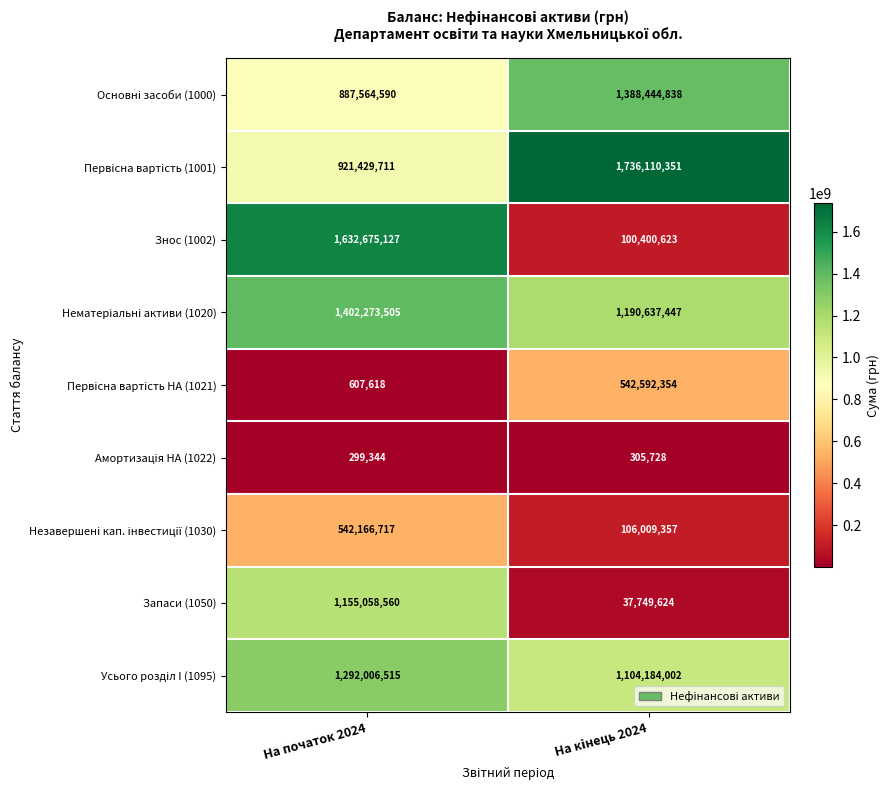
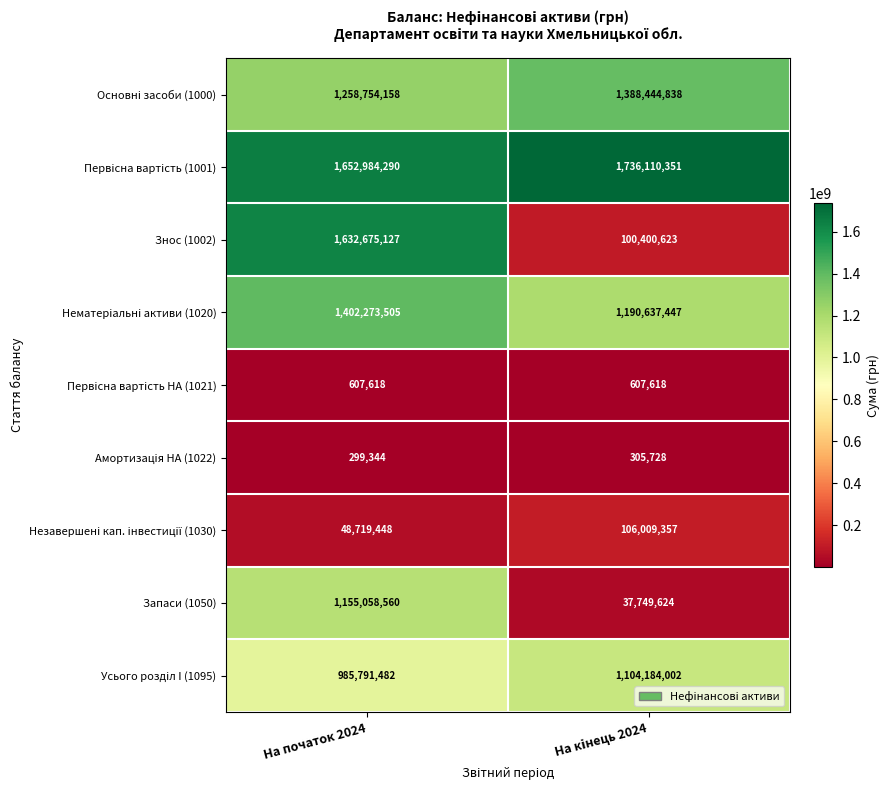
  {
    "Основні засоби (1000)": {
-     "На початок 2024": "887,564,590",
+     "На початок 2024": "1,258,754,158",
      "На кінець 2024": "1,388,444,838"
    },
    "Первісна вартість (1001)": {
-     "На початок 2024": "921,429,711",
+     "На початок 2024": "1,652,984,290",
      "На кінець 2024": "1,736,110,351"
    },
    "Знос (1002)": {
      "На початок 2024": "1,632,675,127",
      "На кінець 2024": "100,400,623"
    },
    "Нематеріальні активи (1020)": {
      "На початок 2024": "1,402,273,505",
      "На кінець 2024": "1,190,637,447"
    },
    "Первісна вартість НА (1021)": {
      "На початок 2024": "607,618",
-     "На кінець 2024": "542,592,354"
+     "На кінець 2024": "607,618"
    },
    "Амортизація НА (1022)": {
      "На початок 2024": "299,344",
      "На кінець 2024": "305,728"
    },
    "Незавершені кап. інвестиції (1030)": {
-     "На початок 2024": "542,166,717",
+     "На початок 2024": "48,719,448",
      "На кінець 2024": "106,009,357"
    },
    "Запаси (1050)": {
      "На початок 2024": "1,155,058,560",
      "На кінець 2024": "37,749,624"
    },
    "Усього розділ І (1095)": {
-     "На початок 2024": "1,292,006,515",
+     "На початок 2024": "985,791,482",
      "На кінець 2024": "1,104,184,002"
    }
  }
